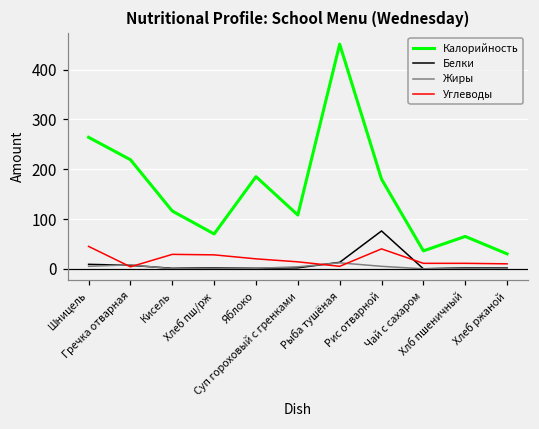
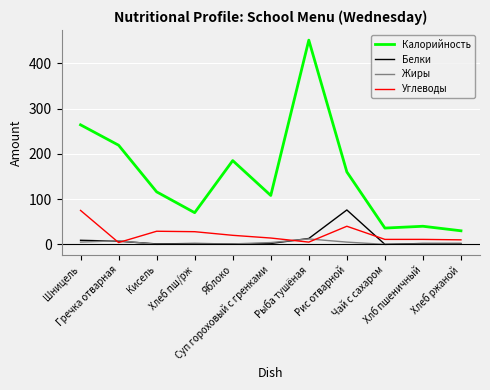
  {
    "Калорийность": {
      "Шницель": 260,
      "Гречка отварная": 220,
      "Кисель": 120,
      "Хлеб пш/рж": 70,
      "Яблоко": 190,
      "Суп гороховый с гренками": 110,
      "Рыба тушёная": 450,
-     "Рис отварной": 180,
+     "Рис отварной": 160,
      "Чай с сахаром": 40,
-     "Хлб пшеничный": 70,
+     "Хлб пшеничный": 40,
      "Хлеб ржаной": 30
    },
    "Белки": {
      "Рис отварной": 80
    },
    "Жиры": {
      "Рис отварной": 10
    },
    "Углеводы": {
-     "Шницель": 50,
+     "Шницель": 80,
      "Кисель": 30,
      "Хлеб пш/рж": 30,
      "Яблоко": 20,
      "Суп гороховый с гренками": 10,
      "Рыба тушёная": 10,
      "Рис отварной": 40,
      "Чай с сахаром": 10,
      "Хлб пшеничный": 10,
      "Хлеб ржаной": 10
    }
  }
